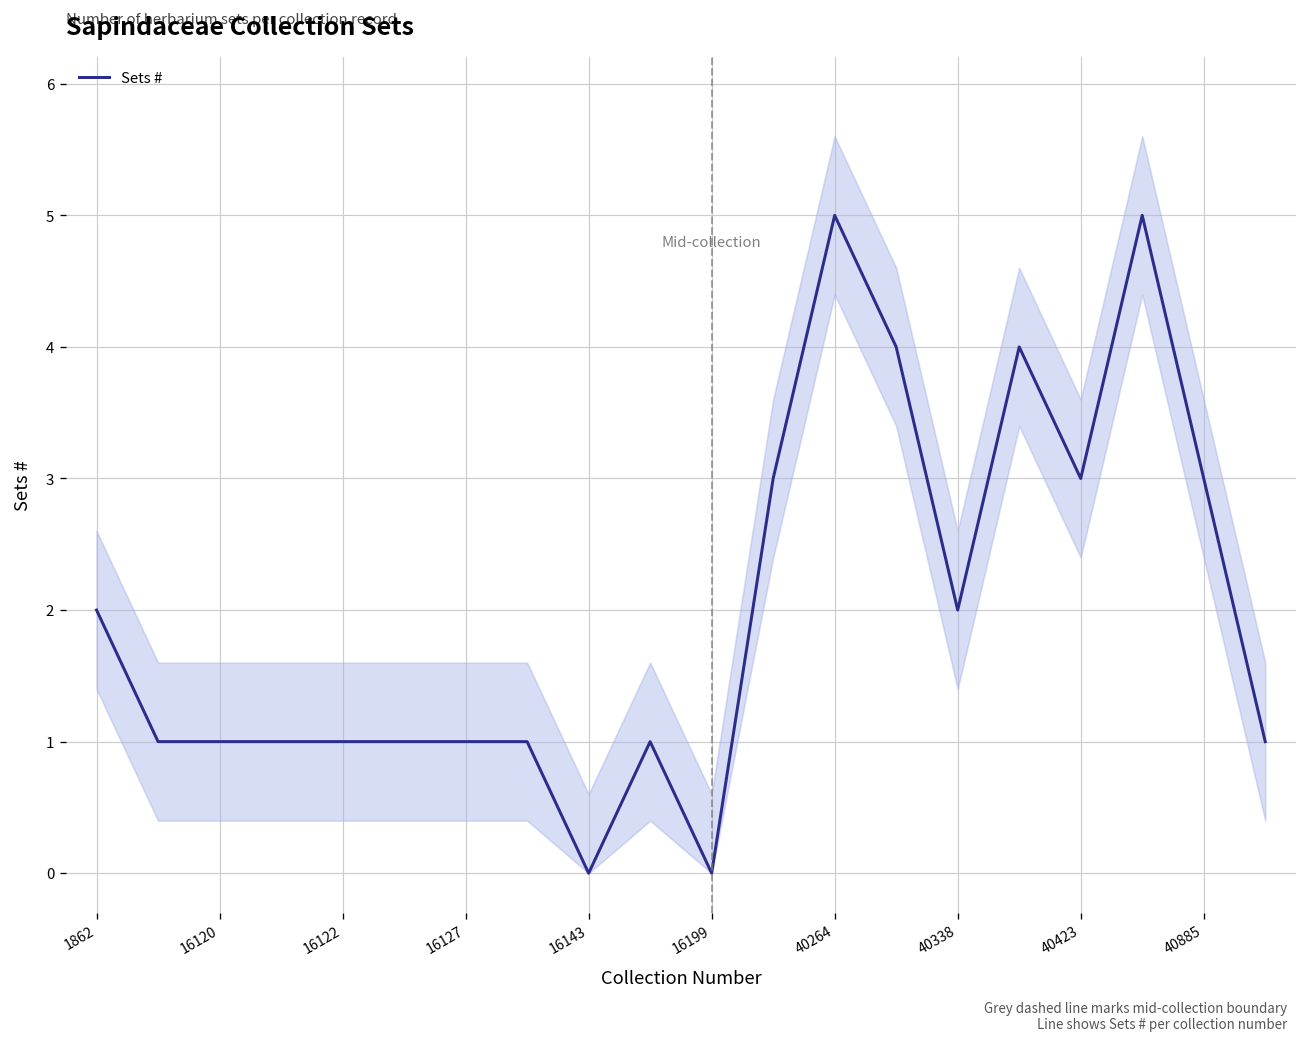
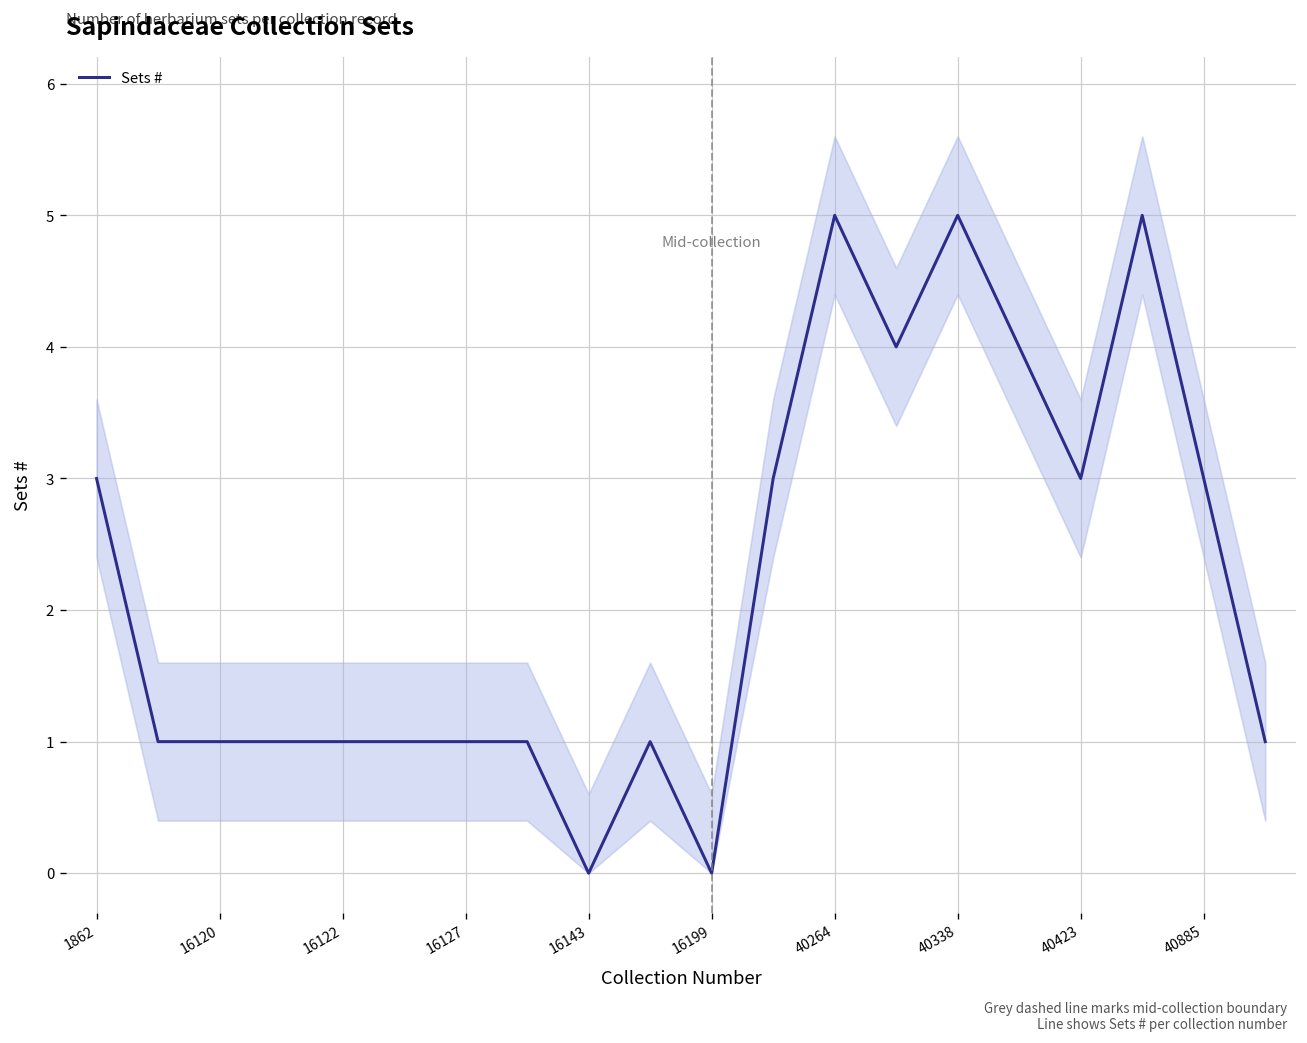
  {
    "Sets #": {
-     "1862": 2,
+     "1862": 3,
      "16120": 1,
      "16122": 1,
      "16127": 1,
      "16143": 0,
      "16199": 0,
      "40264": 5,
-     "40338": 2,
+     "40338": 5,
      "40423": 3,
      "40885": 3
    }
  }
